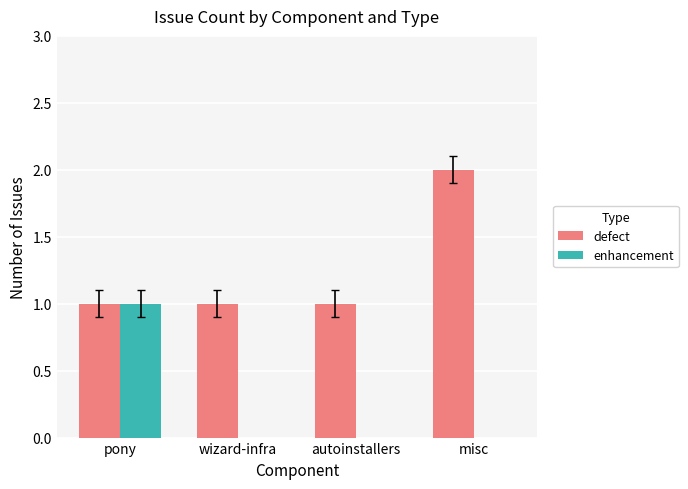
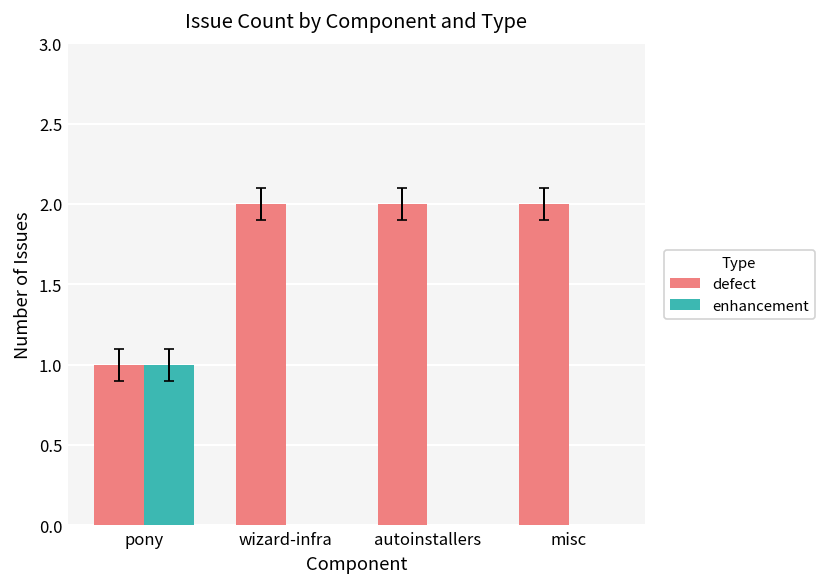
  {
    "defect": {
      "pony": 1,
-     "wizard-infra": 1,
-     "autoinstallers": 1,
+     "wizard-infra": 2,
+     "autoinstallers": 2,
      "misc": 2
    },
    "enhancement": {
      "pony": 1,
      "wizard-infra": 0,
      "autoinstallers": 0,
      "misc": 0
    }
  }
